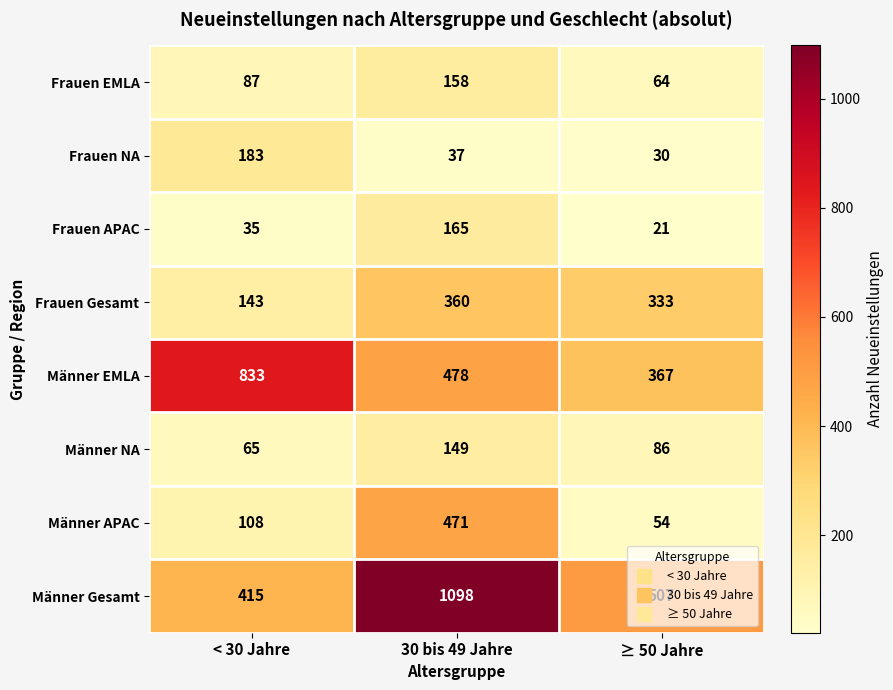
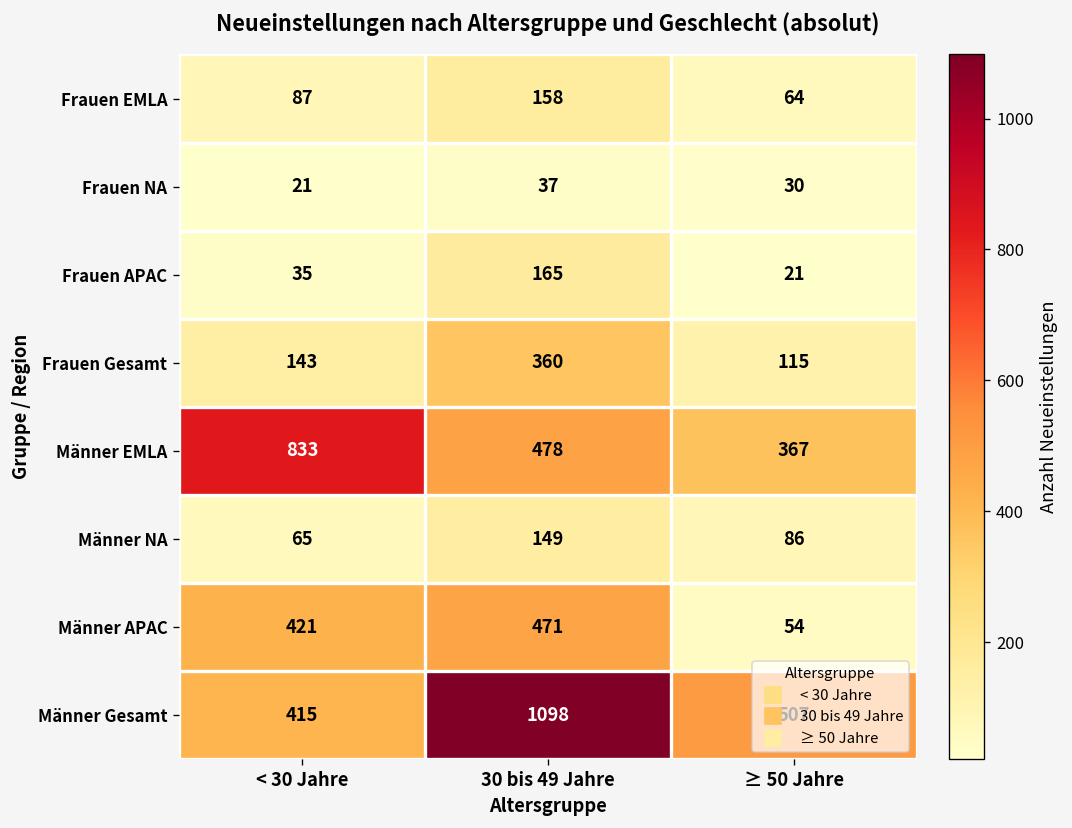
  {
    "Frauen EMLA": {
      "< 30 Jahre": 87,
      "30 bis 49 Jahre": 158,
      "≥ 50 Jahre": 64
    },
    "Frauen NA": {
-     "< 30 Jahre": 183,
+     "< 30 Jahre": 21,
      "30 bis 49 Jahre": 37,
      "≥ 50 Jahre": 30
    },
    "Frauen APAC": {
      "< 30 Jahre": 35,
      "30 bis 49 Jahre": 165,
      "≥ 50 Jahre": 21
    },
    "Frauen Gesamt": {
      "< 30 Jahre": 143,
      "30 bis 49 Jahre": 360,
-     "≥ 50 Jahre": 333
+     "≥ 50 Jahre": 115
    },
    "Männer EMLA": {
      "< 30 Jahre": 833,
      "30 bis 49 Jahre": 478,
      "≥ 50 Jahre": 367
    },
    "Männer NA": {
      "< 30 Jahre": 65,
      "30 bis 49 Jahre": 149,
      "≥ 50 Jahre": 86
    },
    "Männer APAC": {
-     "< 30 Jahre": 108,
+     "< 30 Jahre": 421,
      "30 bis 49 Jahre": 471,
      "≥ 50 Jahre": 54
    },
    "Männer Gesamt": {
      "< 30 Jahre": 415,
      "30 bis 49 Jahre": 1098
    }
  }
